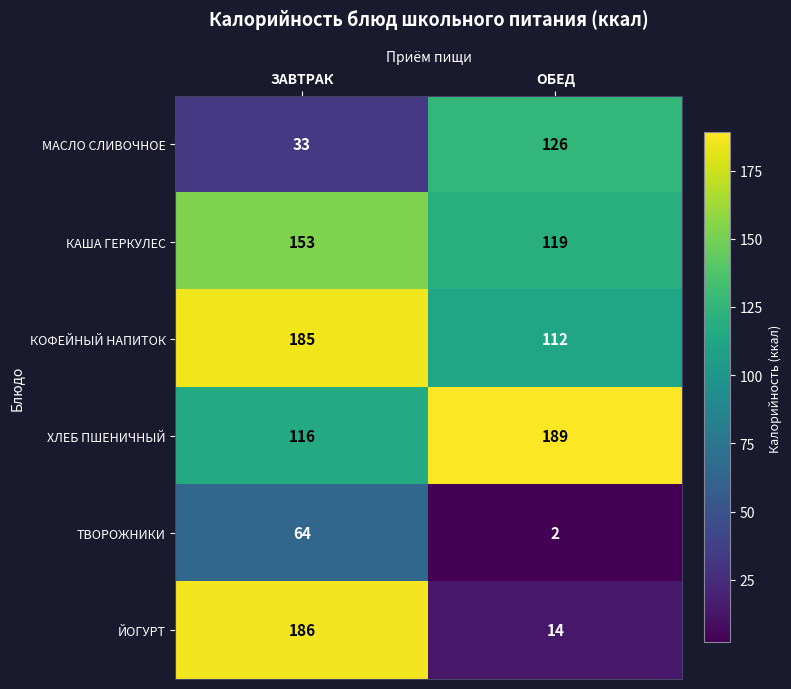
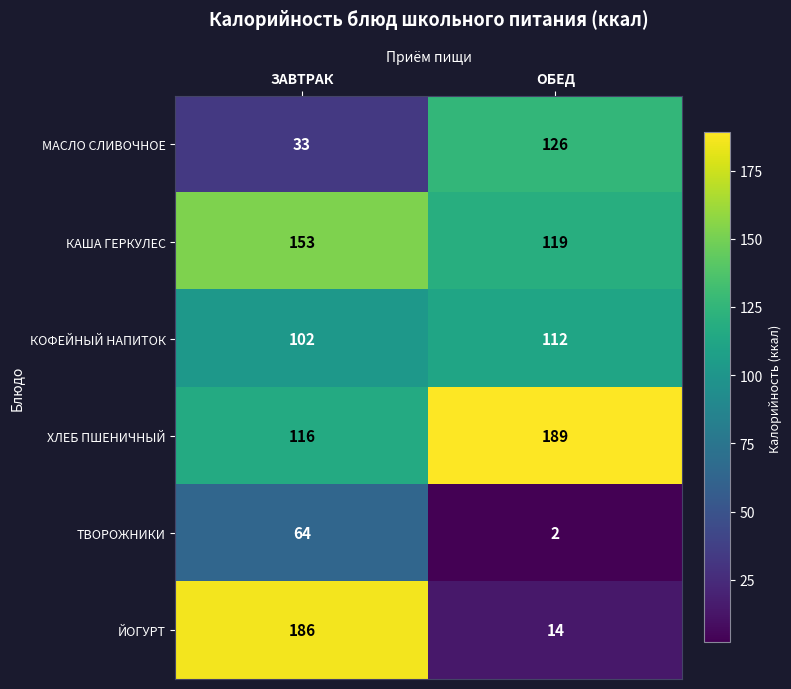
  {
    "МАСЛО СЛИВОЧНОЕ": {
      "ЗАВТРАК": 33,
      "ОБЕД": 126
    },
    "КАША ГЕРКУЛЕС": {
      "ЗАВТРАК": 153,
      "ОБЕД": 119
    },
    "КОФЕЙНЫЙ НАПИТОК": {
-     "ЗАВТРАК": 185,
+     "ЗАВТРАК": 102,
      "ОБЕД": 112
    },
    "ХЛЕБ ПШЕНИЧНЫЙ": {
      "ЗАВТРАК": 116,
      "ОБЕД": 189
    },
    "ТВОРОЖНИКИ": {
      "ЗАВТРАК": 64,
      "ОБЕД": 2
    },
    "ЙОГУРТ": {
      "ЗАВТРАК": 186,
      "ОБЕД": 14
    }
  }
